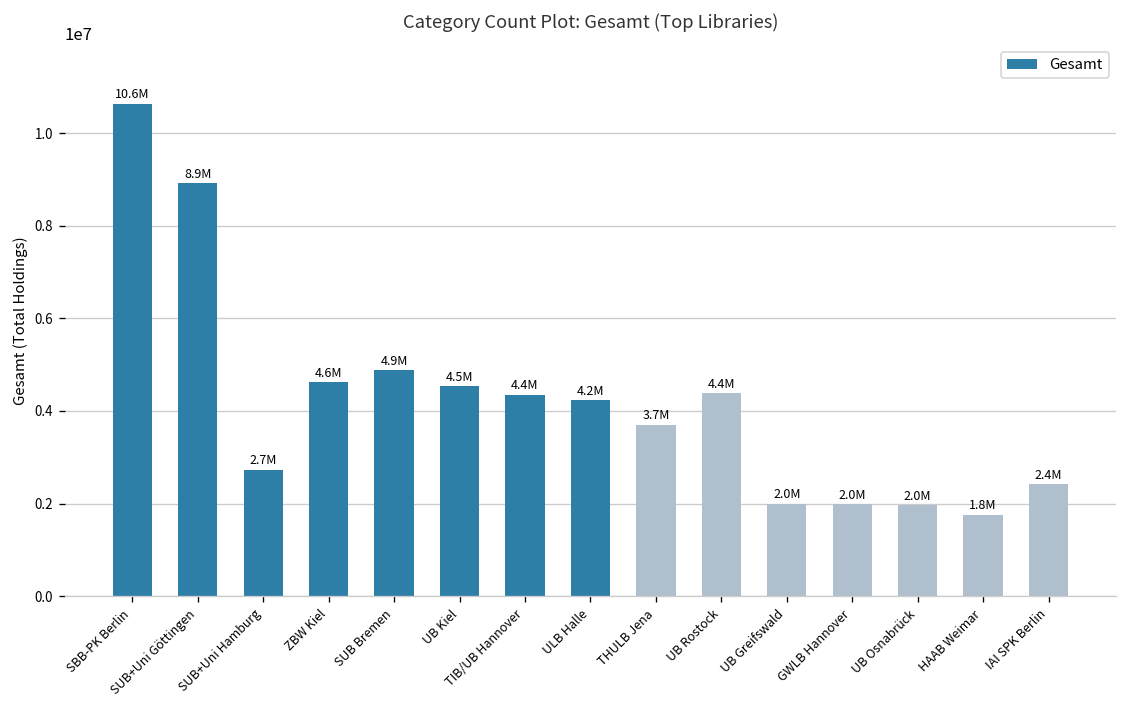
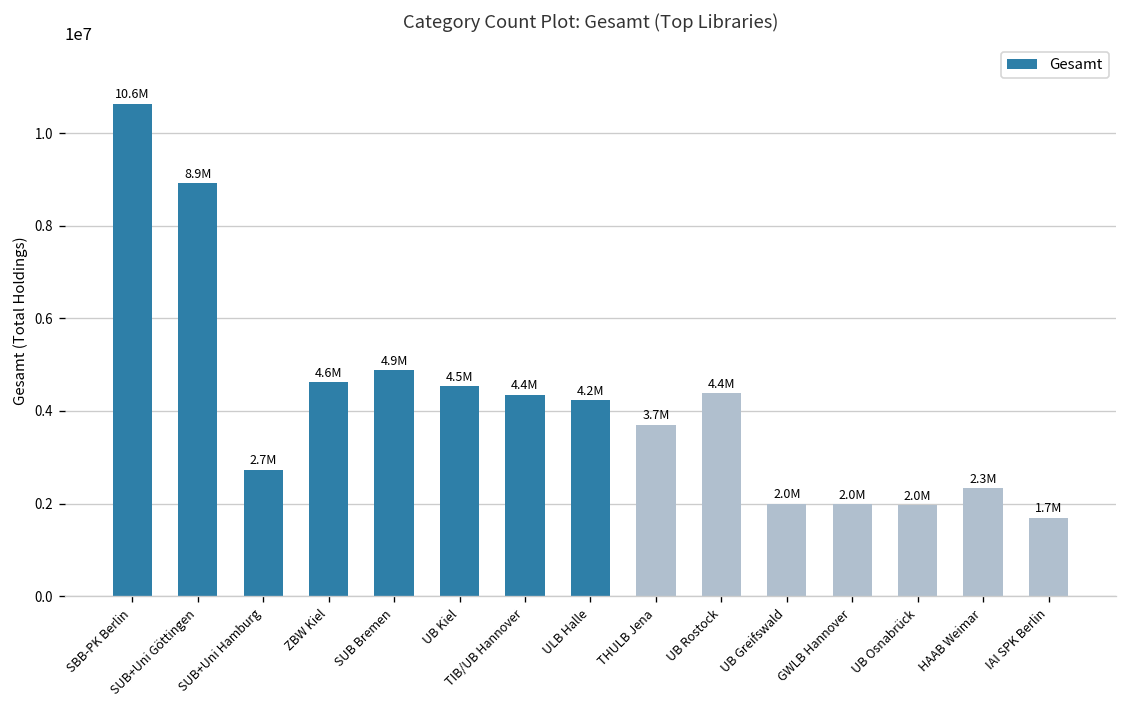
  {
    "SBB-PK Berlin": "10.6M",
    "SUB+Uni Göttingen": "8.9M",
    "SUB+Uni Hamburg": "2.7M",
    "ZBW Kiel": "4.6M",
    "SUB Bremen": "4.9M",
    "UB Kiel": "4.5M",
    "TIB/UB Hannover": "4.4M",
    "ULB Halle": "4.2M",
    "THULB Jena": "3.7M",
    "UB Rostock": "4.4M",
    "UB Greifswald": "2.0M",
    "GWLB Hannover": "2.0M",
    "UB Osnabrück": "2.0M",
-   "HAAB Weimar": "1.8M",
-   "IAI SPK Berlin": "2.4M"
+   "HAAB Weimar": "2.3M",
+   "IAI SPK Berlin": "1.7M"
  }
